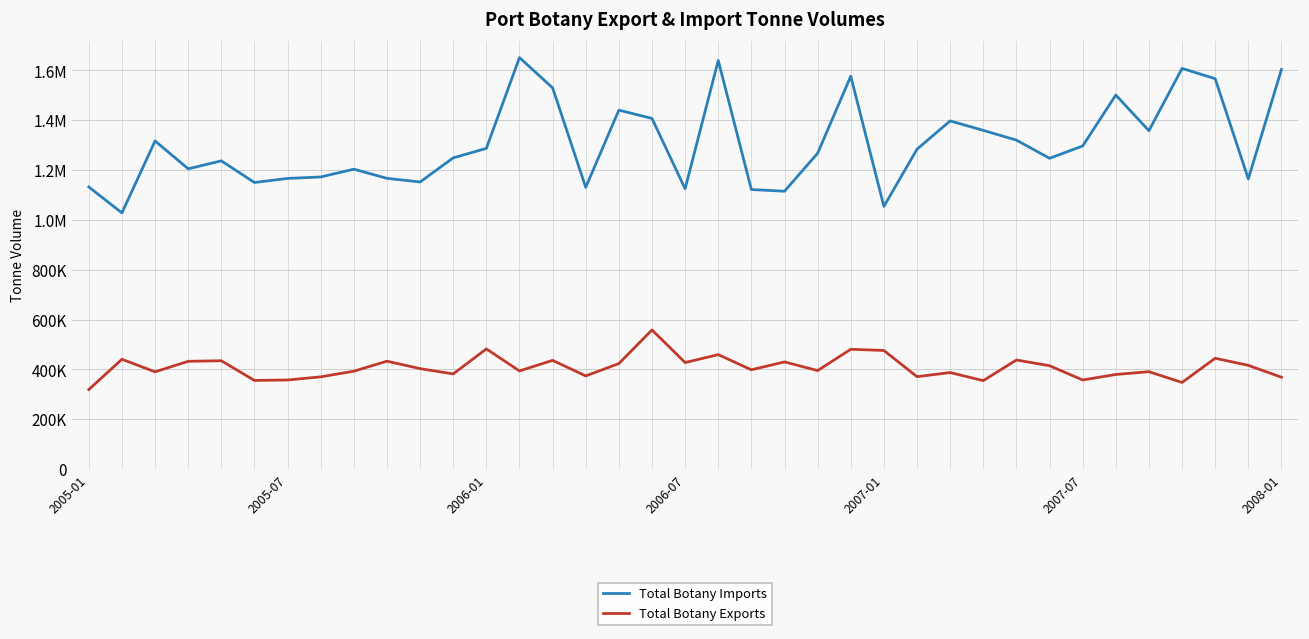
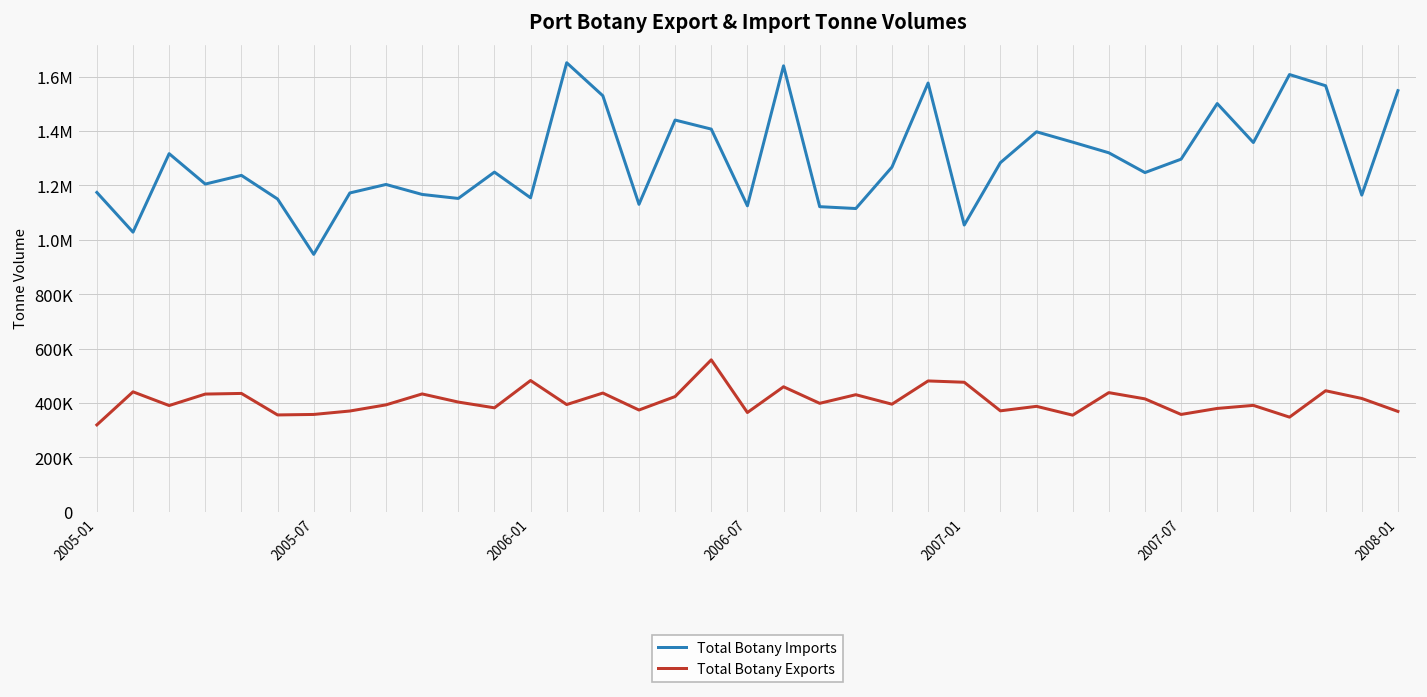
  {
    "Total Botany Imports": {
-     "2005-01": 1130000,
-     "2005-07": 1170000,
-     "2006-01": 1290000,
+     "2005-01": 1170000,
+     "2005-07": 950000,
+     "2006-01": 1150000,
      "2006-07": 1130000,
      "2007-01": 1050000,
      "2007-07": 1300000,
-     "2008-01": 1600000
+     "2008-01": 1550000
    },
    "Total Botany Exports": {
      "2005-01": 320000,
      "2005-07": 360000,
      "2006-01": 480000,
-     "2006-07": 430000,
+     "2006-07": 360000,
      "2007-01": 480000,
      "2007-07": 360000,
      "2008-01": 370000
    }
  }
